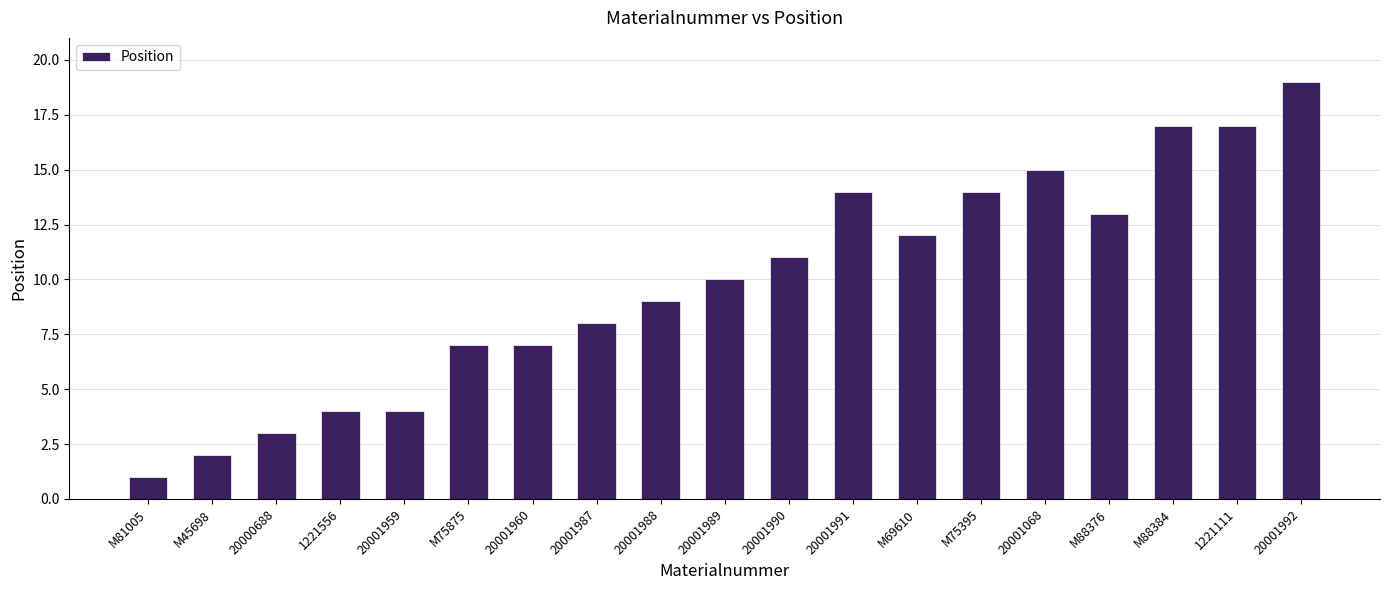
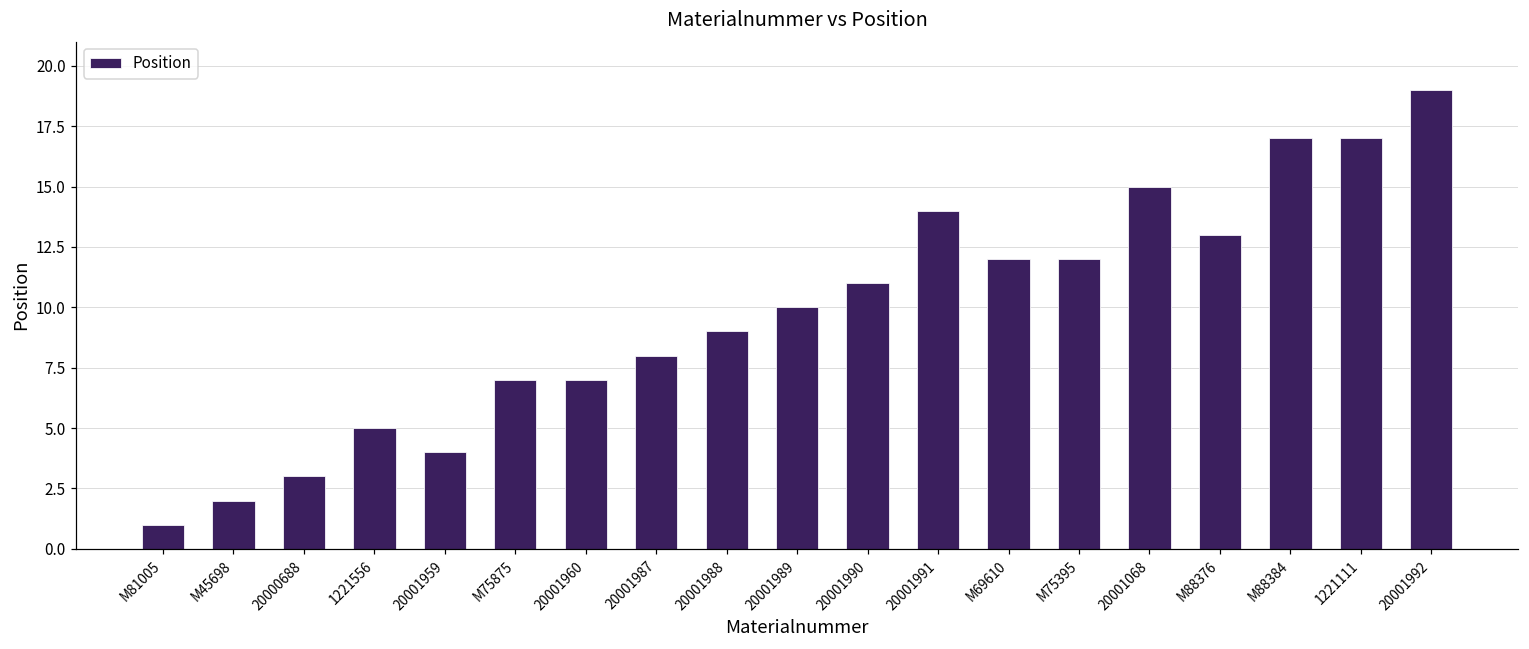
  {
    "M81005": 1,
    "M45698": 2,
    "20000688": 3,
-   "1221556": 4,
+   "1221556": 5,
    "20001959": 4,
    "M75875": 7,
    "20001960": 7,
    "20001987": 8,
    "20001988": 9,
    "20001989": 10,
    "20001990": 11,
    "20001991": 14,
    "M69610": 12,
-   "M75395": 14,
+   "M75395": 12,
    "20001068": 15,
    "M88376": 13,
    "M88384": 17,
    "1221111": 17,
    "20001992": 19
  }
